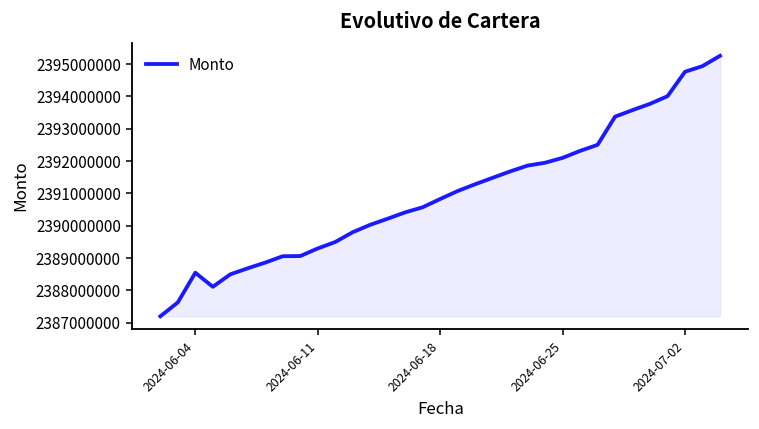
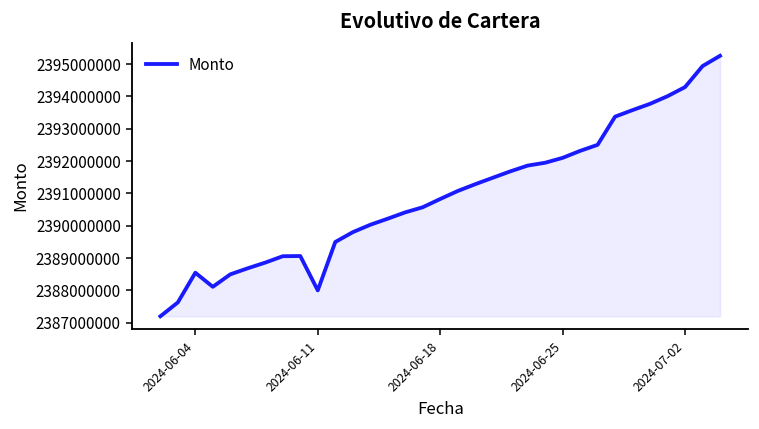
  {
    "2024-06-04": 2388500000,
-   "2024-06-11": 2389300000,
+   "2024-06-11": 2388000000,
    "2024-06-18": 2390800000,
    "2024-06-25": 2392100000,
-   "2024-07-02": 2394800000
+   "2024-07-02": 2394300000
  }
